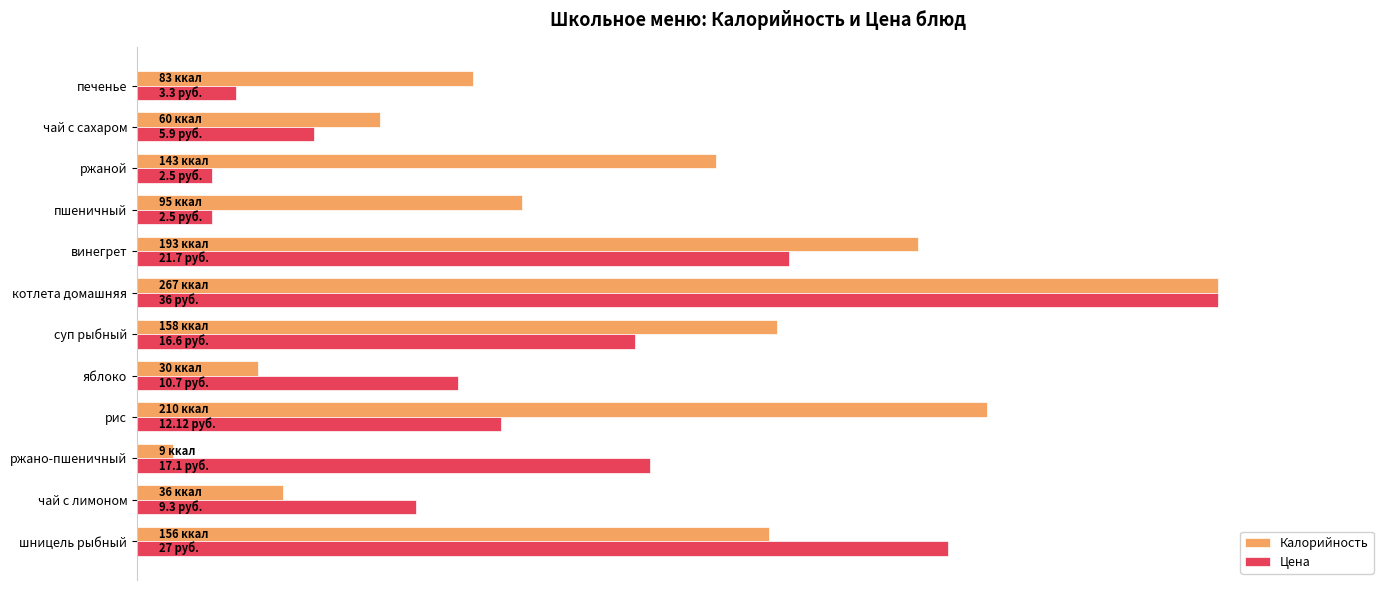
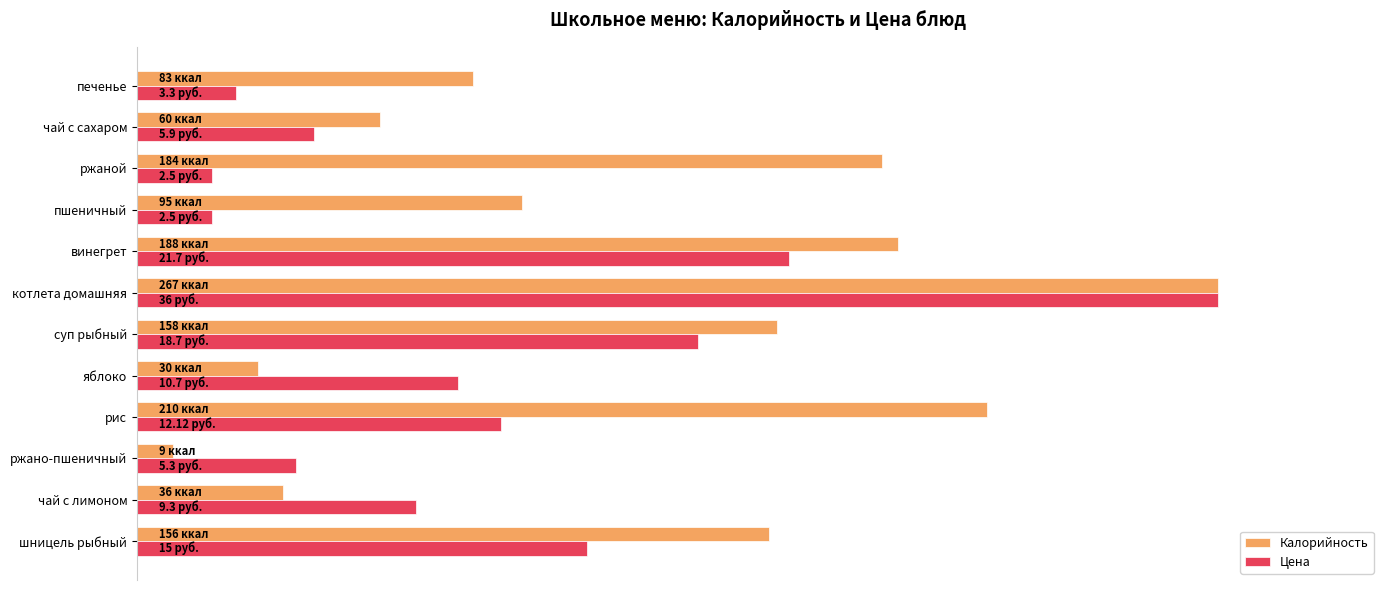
  {
    "Калорийность": {
-     "ржаной": 143,
-     "винегрет": 193
+     "ржаной": 184,
+     "винегрет": 188
    },
    "Цена": {
-     "суп рыбный": 16.6,
-     "ржано-пшеничный": 17.1,
-     "шницель рыбный": 27
+     "суп рыбный": 18.7,
+     "ржано-пшеничный": 5.3,
+     "шницель рыбный": 15
    }
  }
